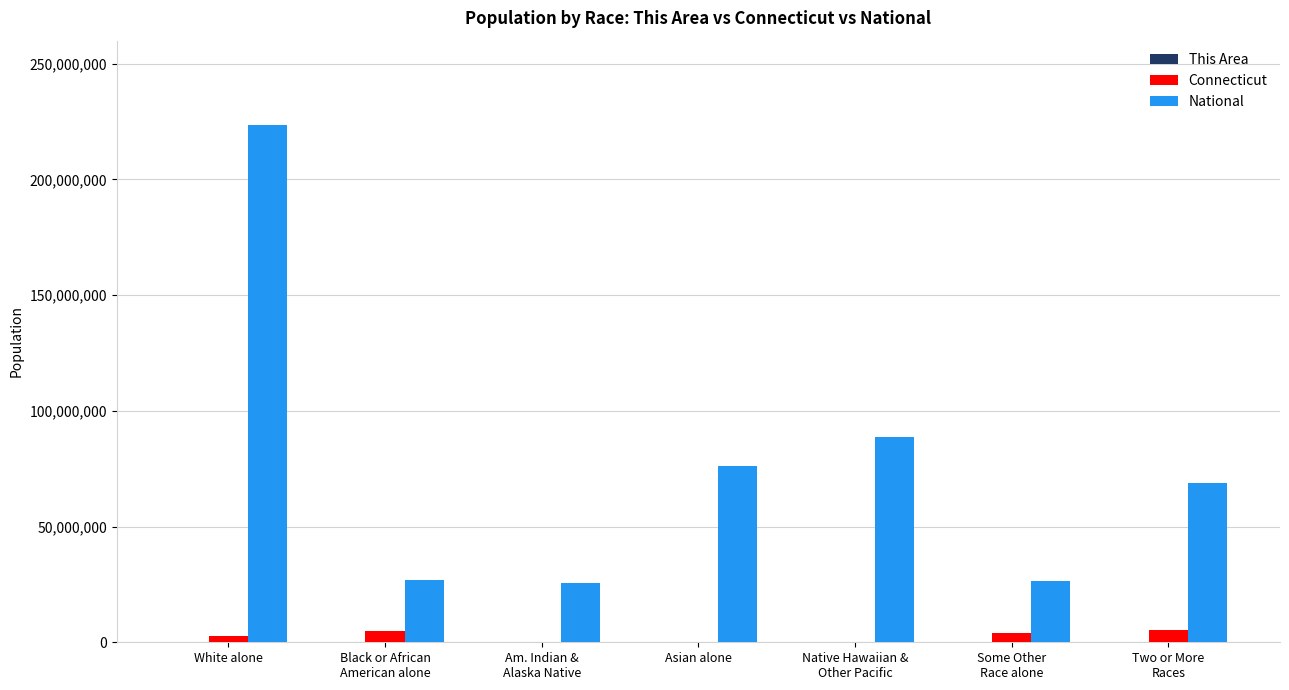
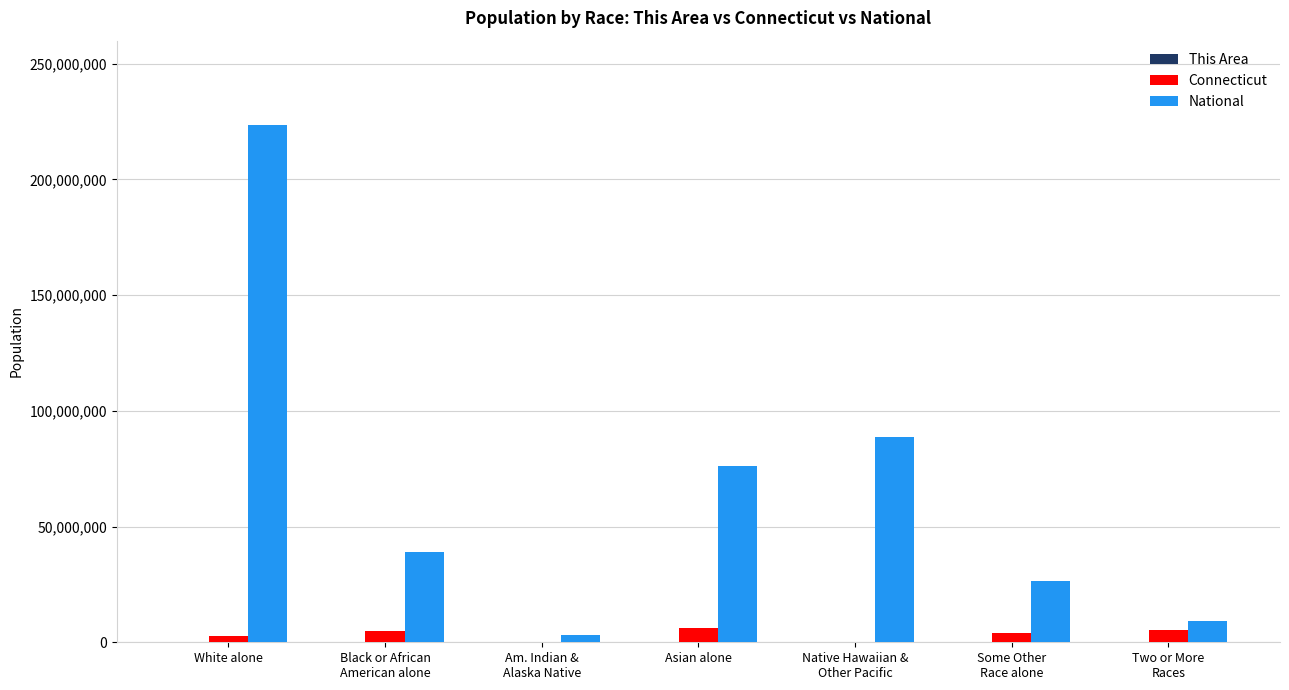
  {
    "This Area": {
      "Native Hawaiian & Other Pacific": "0"
    },
    "Connecticut": {
      "White alone": "3,000,000",
      "Black or African American alone": "5,000,000",
-     "Asian alone": "0",
+     "Asian alone": "6,000,000",
      "Some Other Race alone": "4,000,000",
      "Two or More Races": "5,000,000"
    },
    "National": {
      "White alone": "224,000,000",
-     "Black or African American alone": "27,000,000",
-     "Am. Indian & Alaska Native": "26,000,000",
+     "Black or African American alone": "39,000,000",
+     "Am. Indian & Alaska Native": "3,000,000",
      "Asian alone": "76,000,000",
      "Native Hawaiian & Other Pacific": "89,000,000",
      "Some Other Race alone": "27,000,000",
-     "Two or More Races": "69,000,000"
+     "Two or More Races": "9,000,000"
    }
  }
